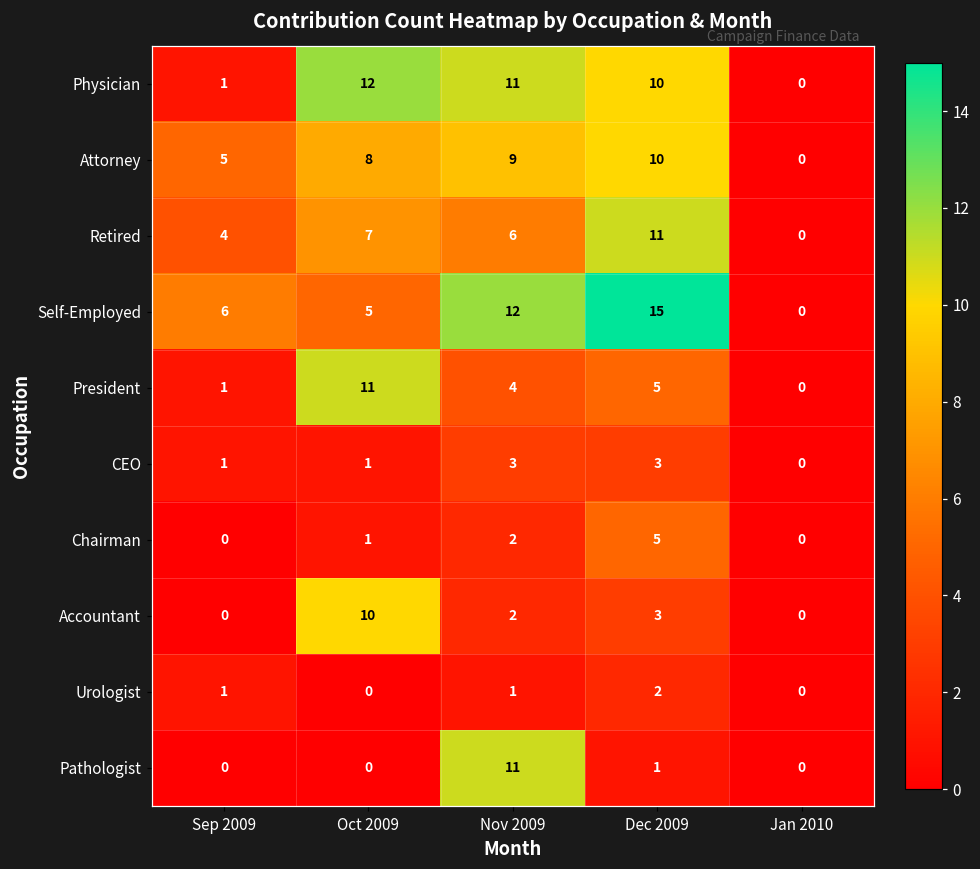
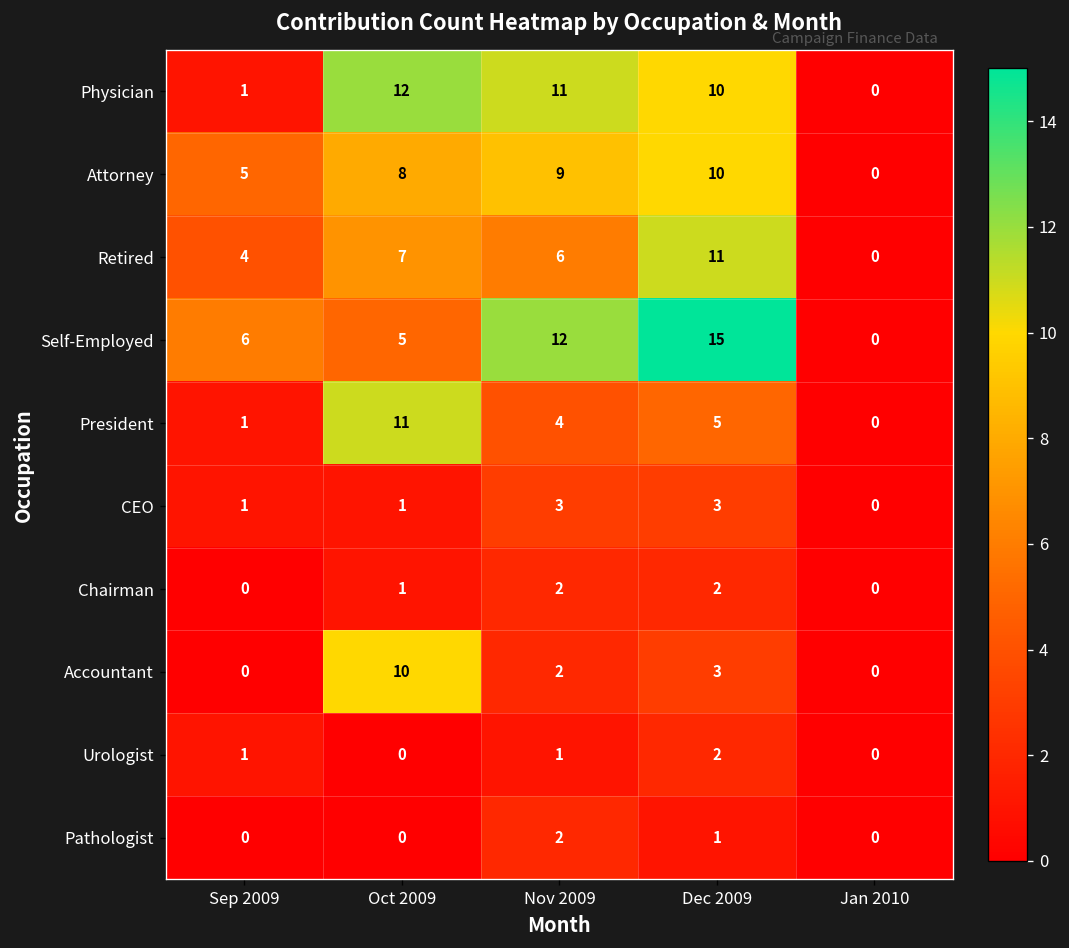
  {
    "Physician": {
      "Sep 2009": 1,
      "Oct 2009": 12,
      "Nov 2009": 11,
      "Dec 2009": 10,
      "Jan 2010": 0
    },
    "Attorney": {
      "Sep 2009": 5,
      "Oct 2009": 8,
      "Nov 2009": 9,
      "Dec 2009": 10,
      "Jan 2010": 0
    },
    "Retired": {
      "Sep 2009": 4,
      "Oct 2009": 7,
      "Nov 2009": 6,
      "Dec 2009": 11,
      "Jan 2010": 0
    },
    "Self-Employed": {
      "Sep 2009": 6,
      "Oct 2009": 5,
      "Nov 2009": 12,
      "Dec 2009": 15,
      "Jan 2010": 0
    },
    "President": {
      "Sep 2009": 1,
      "Oct 2009": 11,
      "Nov 2009": 4,
      "Dec 2009": 5,
      "Jan 2010": 0
    },
    "CEO": {
      "Sep 2009": 1,
      "Oct 2009": 1,
      "Nov 2009": 3,
      "Dec 2009": 3,
      "Jan 2010": 0
    },
    "Chairman": {
      "Sep 2009": 0,
      "Oct 2009": 1,
      "Nov 2009": 2,
-     "Dec 2009": 5,
+     "Dec 2009": 2,
      "Jan 2010": 0
    },
    "Accountant": {
      "Sep 2009": 0,
      "Oct 2009": 10,
      "Nov 2009": 2,
      "Dec 2009": 3,
      "Jan 2010": 0
    },
    "Urologist": {
      "Sep 2009": 1,
      "Oct 2009": 0,
      "Nov 2009": 1,
      "Dec 2009": 2,
      "Jan 2010": 0
    },
    "Pathologist": {
      "Sep 2009": 0,
      "Oct 2009": 0,
-     "Nov 2009": 11,
+     "Nov 2009": 2,
      "Dec 2009": 1,
      "Jan 2010": 0
    }
  }
